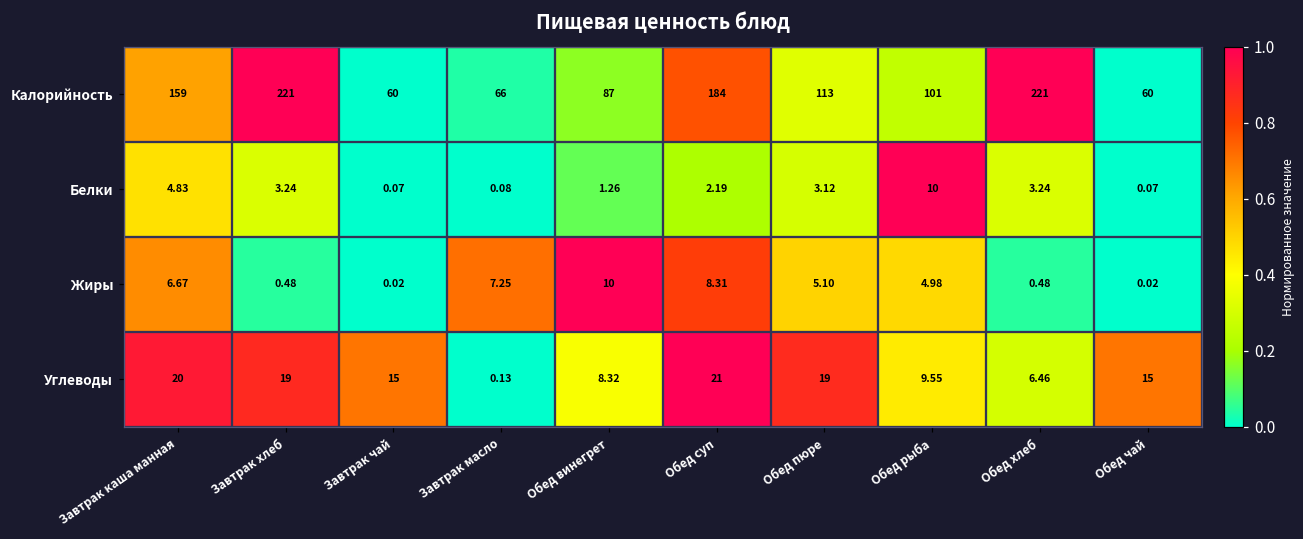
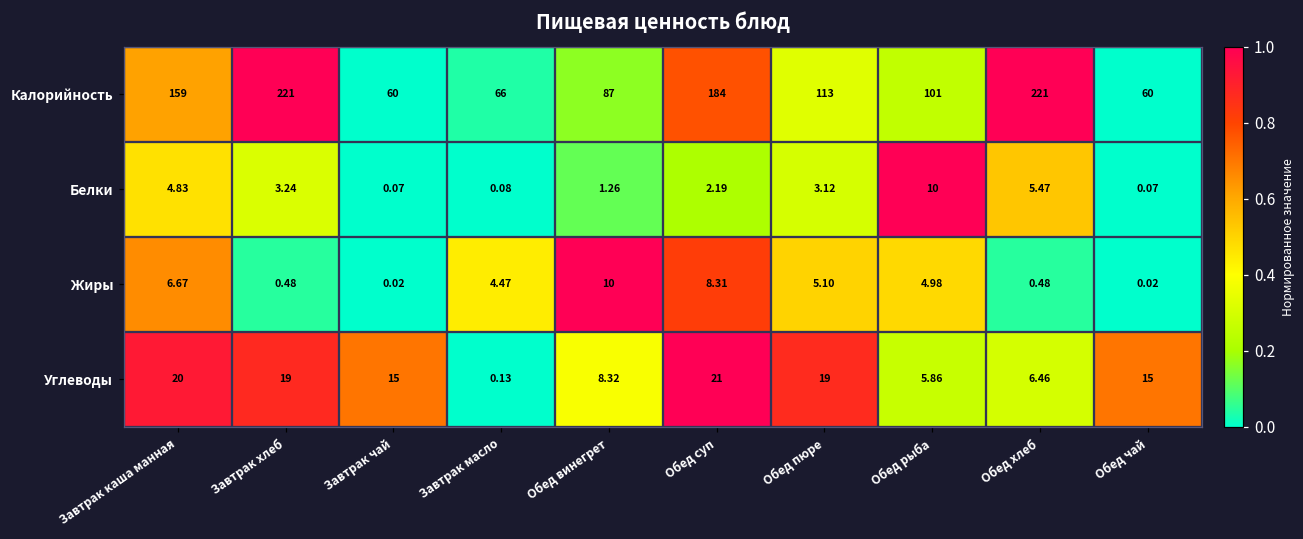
  {
    "Калорийность": {
      "Завтрак каша манная": 159,
      "Завтрак хлеб": 221,
      "Завтрак чай": 60,
      "Завтрак масло": 66,
      "Обед винегрет": 87,
      "Обед суп": 184,
      "Обед пюре": 113,
      "Обед рыба": 101,
      "Обед хлеб": 221,
      "Обед чай": 60
    },
    "Белки": {
      "Завтрак каша манная": 4.83,
      "Завтрак хлеб": 3.24,
      "Завтрак чай": 0.07,
      "Завтрак масло": 0.08,
      "Обед винегрет": 1.26,
      "Обед суп": 2.19,
      "Обед пюре": 3.12,
      "Обед рыба": 10,
-     "Обед хлеб": 3.24,
+     "Обед хлеб": 5.47,
      "Обед чай": 0.07
    },
    "Жиры": {
      "Завтрак каша манная": 6.67,
      "Завтрак хлеб": 0.48,
      "Завтрак чай": 0.02,
-     "Завтрак масло": 7.25,
+     "Завтрак масло": 4.47,
      "Обед винегрет": 10,
      "Обед суп": 8.31,
      "Обед пюре": 5.10,
      "Обед рыба": 4.98,
      "Обед хлеб": 0.48,
      "Обед чай": 0.02
    },
    "Углеводы": {
      "Завтрак каша манная": 20,
      "Завтрак хлеб": 19,
      "Завтрак чай": 15,
      "Завтрак масло": 0.13,
      "Обед винегрет": 8.32,
      "Обед суп": 21,
      "Обед пюре": 19,
-     "Обед рыба": 9.55,
+     "Обед рыба": 5.86,
      "Обед хлеб": 6.46,
      "Обед чай": 15
    }
  }
